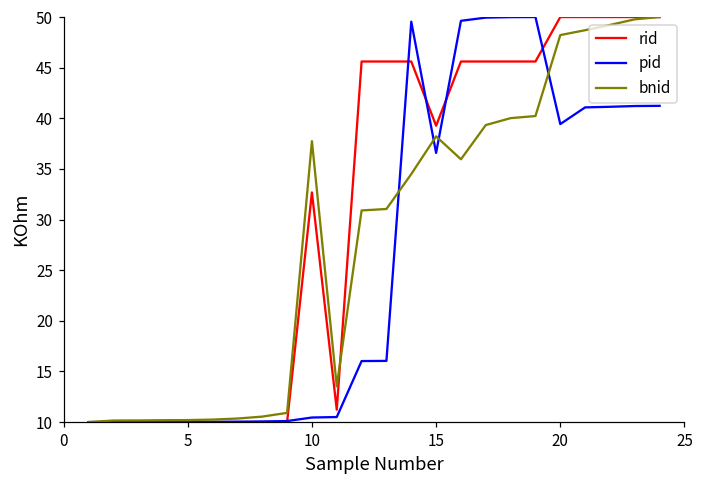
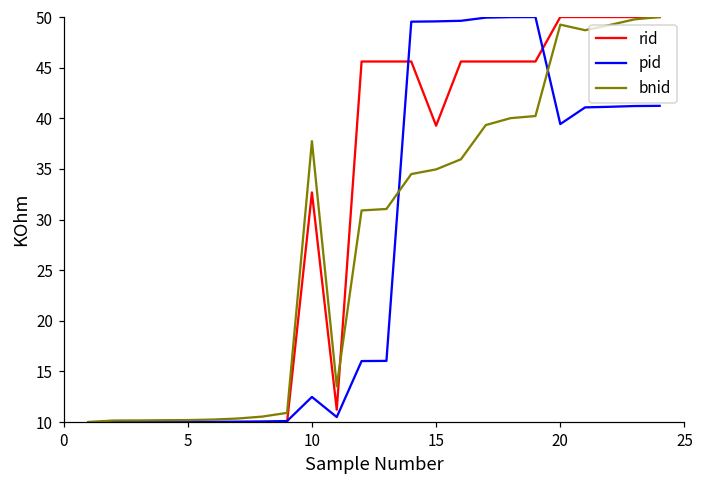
  {
    "rid": {
      "10": 33,
      "15": 39,
      "20": 50
    },
    "pid": {
-     "10": 10,
-     "15": 37,
+     "10": 12,
+     "15": 50,
      "20": 39
    },
    "bnid": {
      "10": 38,
-     "15": 38,
-     "20": 48
+     "15": 35,
+     "20": 49
    }
  }
